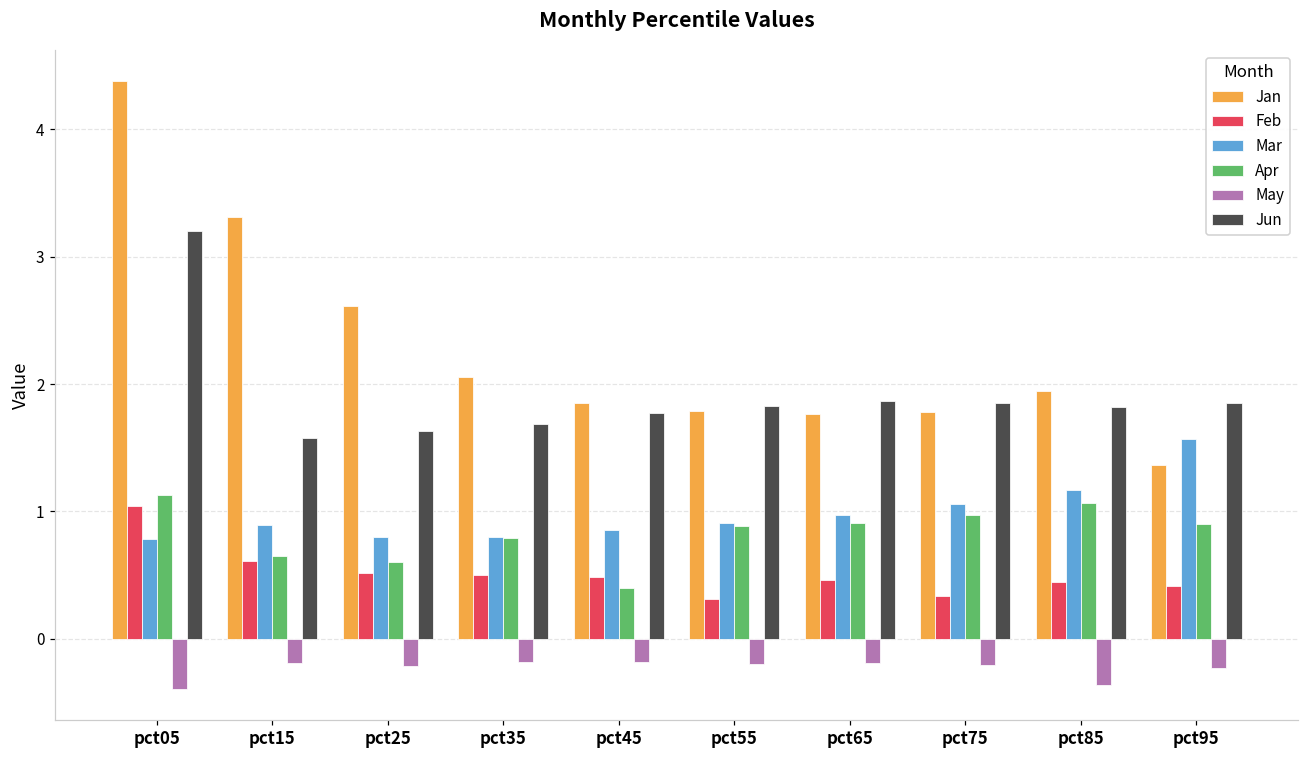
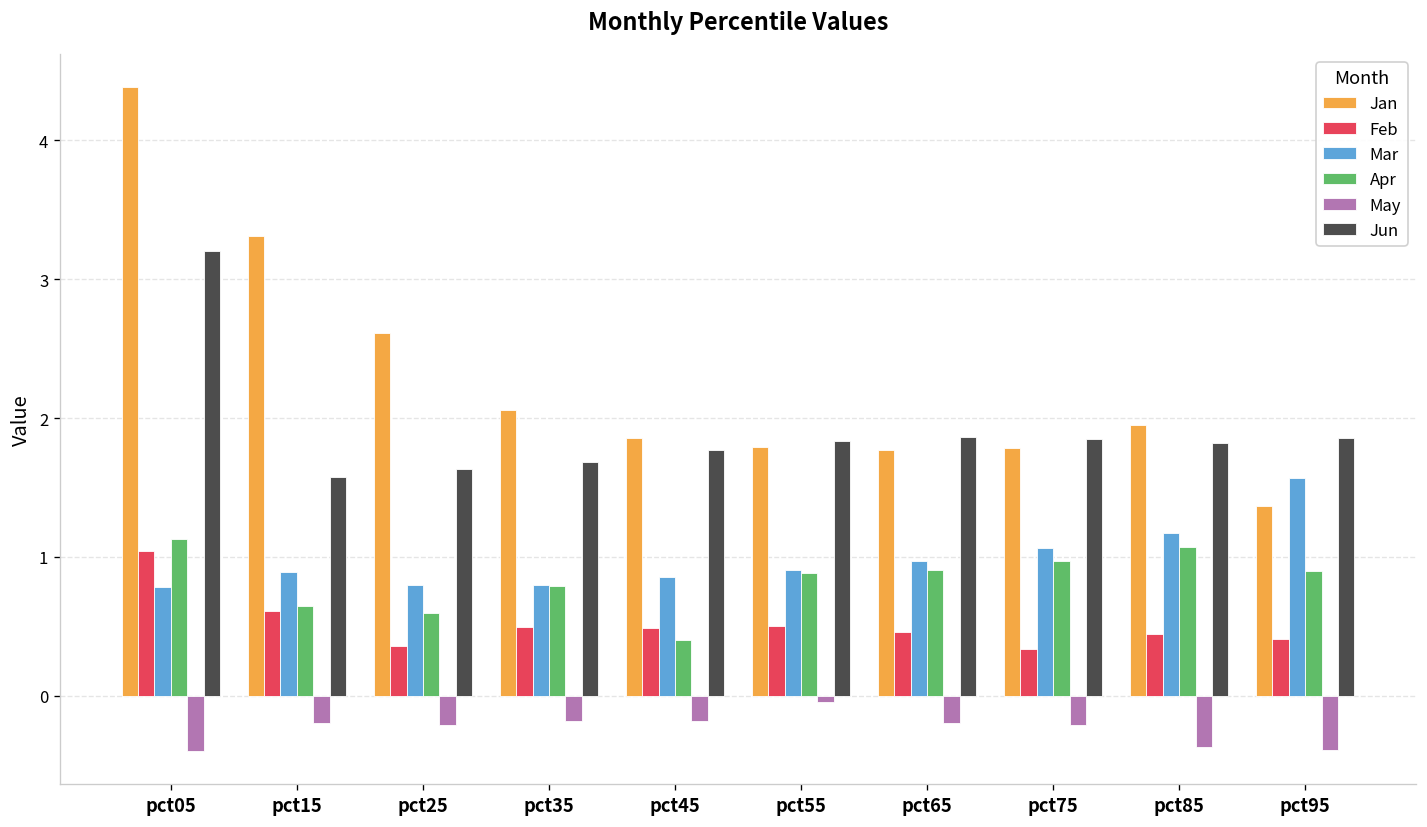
  {
    "Jan": {
      "pct05": 4.38,
      "pct15": 3.31,
      "pct25": 2.61,
      "pct35": 2.06,
      "pct45": 1.86,
      "pct55": 1.79,
      "pct65": 1.77,
      "pct75": 1.78,
      "pct85": 1.95,
      "pct95": 1.36
    },
    "Feb": {
      "pct05": 1.04,
      "pct15": 0.61,
-     "pct25": 0.52,
+     "pct25": 0.36,
      "pct35": 0.50,
      "pct45": 0.49,
-     "pct55": 0.31,
+     "pct55": 0.51,
      "pct65": 0.46,
      "pct75": 0.34,
      "pct85": 0.44,
      "pct95": 0.41
    },
    "Mar": {
      "pct05": 0.79,
      "pct15": 0.89,
      "pct25": 0.80,
      "pct35": 0.80,
      "pct45": 0.85,
      "pct55": 0.91,
      "pct65": 0.97,
      "pct75": 1.06,
      "pct85": 1.17,
      "pct95": 1.57
    },
    "Apr": {
      "pct05": 1.13,
      "pct15": 0.65,
      "pct25": 0.60,
      "pct35": 0.79,
      "pct45": 0.40,
      "pct55": 0.88,
      "pct65": 0.91,
      "pct75": 0.97,
      "pct85": 1.07,
      "pct95": 0.90
    },
    "May": {
      "pct05": -0.40,
      "pct15": -0.19,
      "pct25": -0.21,
      "pct35": -0.18,
      "pct45": -0.18,
-     "pct55": -0.20,
+     "pct55": -0.04,
      "pct65": -0.19,
      "pct75": -0.21,
      "pct85": -0.37,
-     "pct95": -0.23
+     "pct95": -0.39
    },
    "Jun": {
      "pct05": 3.21,
      "pct15": 1.58,
      "pct25": 1.63,
      "pct35": 1.68,
      "pct45": 1.77,
      "pct55": 1.83,
      "pct65": 1.86,
      "pct75": 1.85,
      "pct85": 1.82,
      "pct95": 1.85
    }
  }
